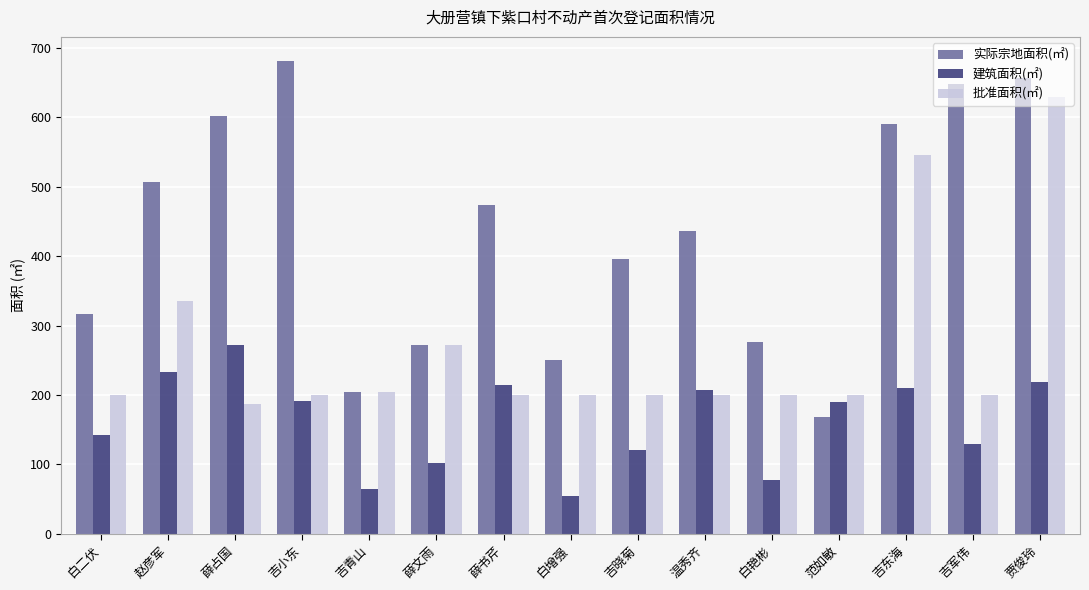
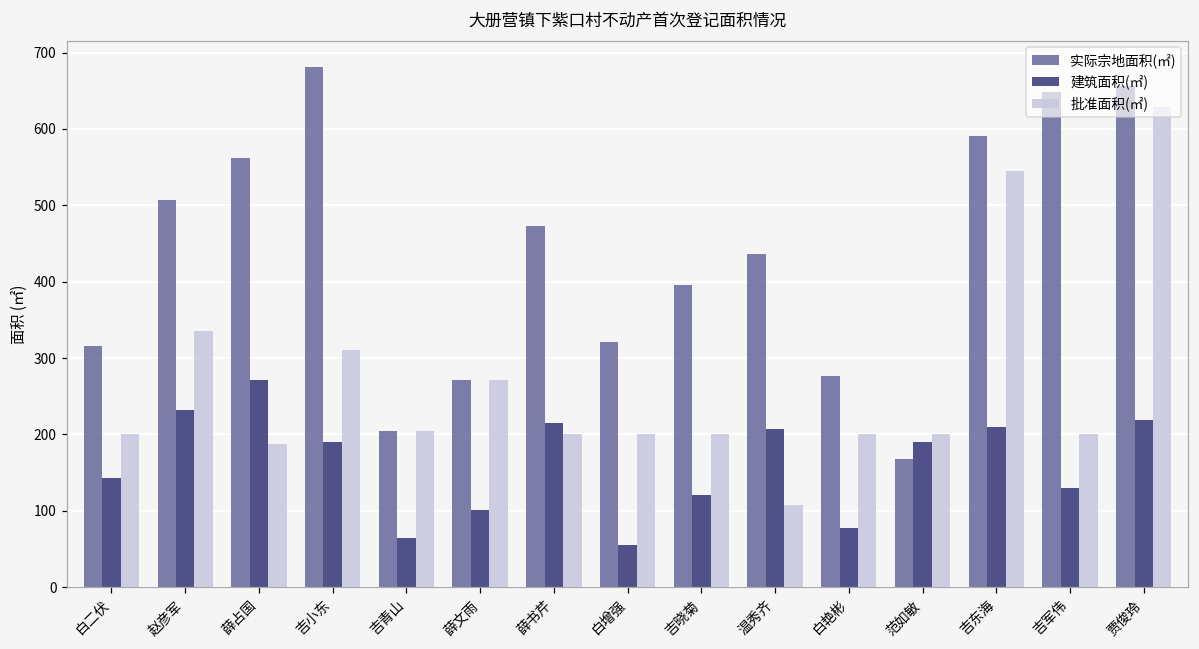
  {
    "实际宗地面积(㎡)": {
      "白二伏": 320,
      "赵彦军": 510,
-     "薛占国": 600,
+     "薛占国": 560,
      "吉小东": 680,
      "吉青山": 200,
      "薛文雨": 270,
      "薛书芹": 470,
-     "白增强": 250,
+     "白增强": 320,
      "吉晓菊": 400,
      "温秀齐": 440,
      "白艳彬": 280,
      "范如敏": 170,
      "吉东海": 590
    },
    "建筑面积(㎡)": {
      "白二伏": 140,
      "赵彦军": 230,
      "薛占国": 270,
      "吉小东": 190,
      "吉青山": 70,
      "薛文雨": 100,
      "薛书芹": 210,
      "白增强": 50,
      "吉晓菊": 120,
      "温秀齐": 210,
      "白艳彬": 80,
      "范如敏": 190,
      "吉东海": 210,
      "吉军伟": 130,
      "贾俊玲": 220
    },
    "批准面积(㎡)": {
      "白二伏": 200,
      "赵彦军": 340,
      "薛占国": 190,
-     "吉小东": 200,
+     "吉小东": 310,
      "吉青山": 200,
      "薛文雨": 270,
      "薛书芹": 200,
      "白增强": 200,
      "吉晓菊": 200,
-     "温秀齐": 200,
+     "温秀齐": 110,
      "白艳彬": 200,
      "范如敏": 200,
      "吉东海": 550,
      "吉军伟": 200
    }
  }
